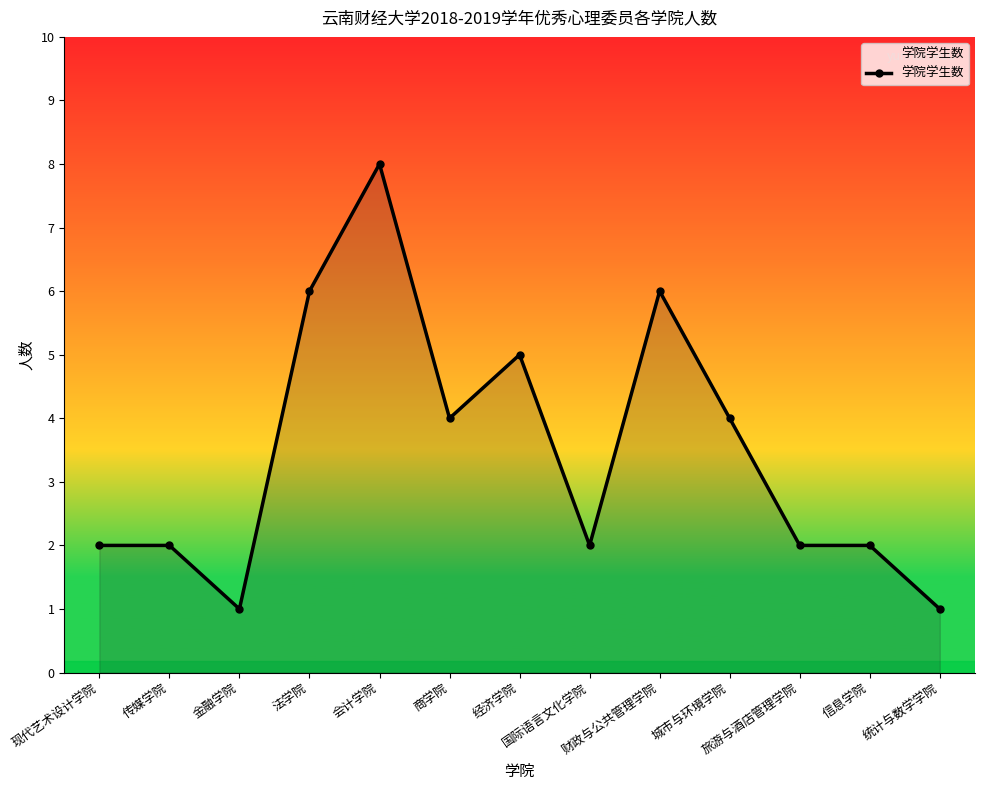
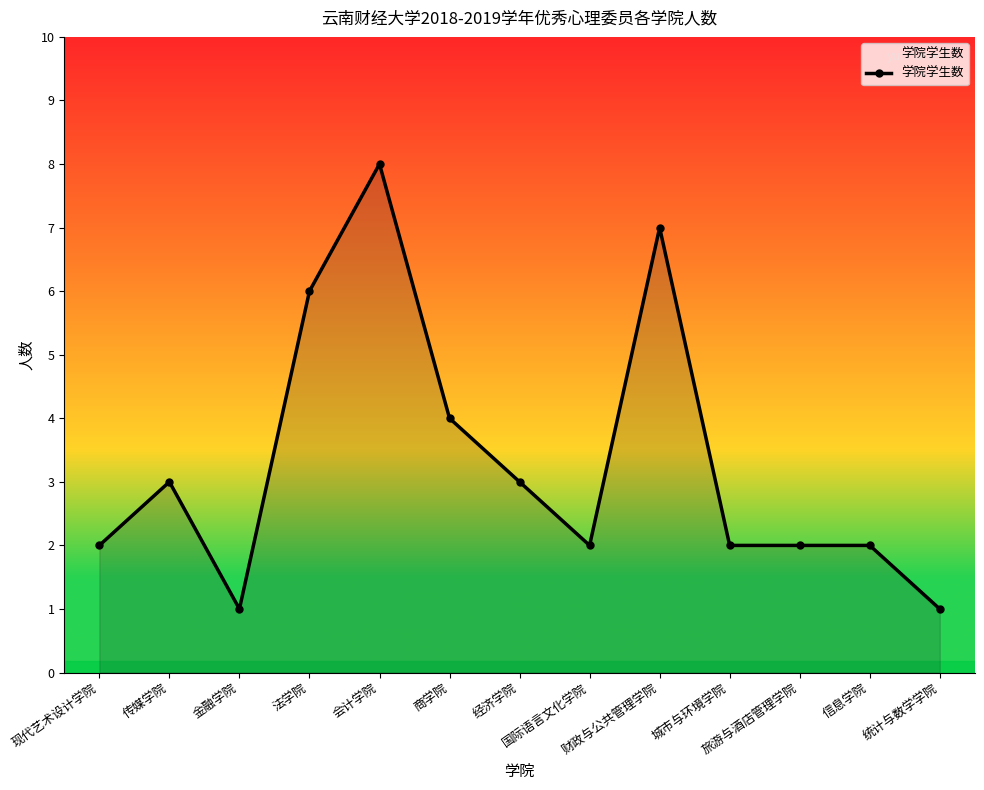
  {
    "现代艺术设计学院": 2,
-   "传媒学院": 2,
+   "传媒学院": 3,
    "金融学院": 1,
    "法学院": 6,
    "会计学院": 8,
    "商学院": 4,
-   "经济学院": 5,
+   "经济学院": 3,
    "国际语言文化学院": 2,
-   "财政与公共管理学院": 6,
-   "城市与环境学院": 4,
+   "财政与公共管理学院": 7,
+   "城市与环境学院": 2,
    "旅游与酒店管理学院": 2,
    "信息学院": 2,
    "统计与数学学院": 1
  }
